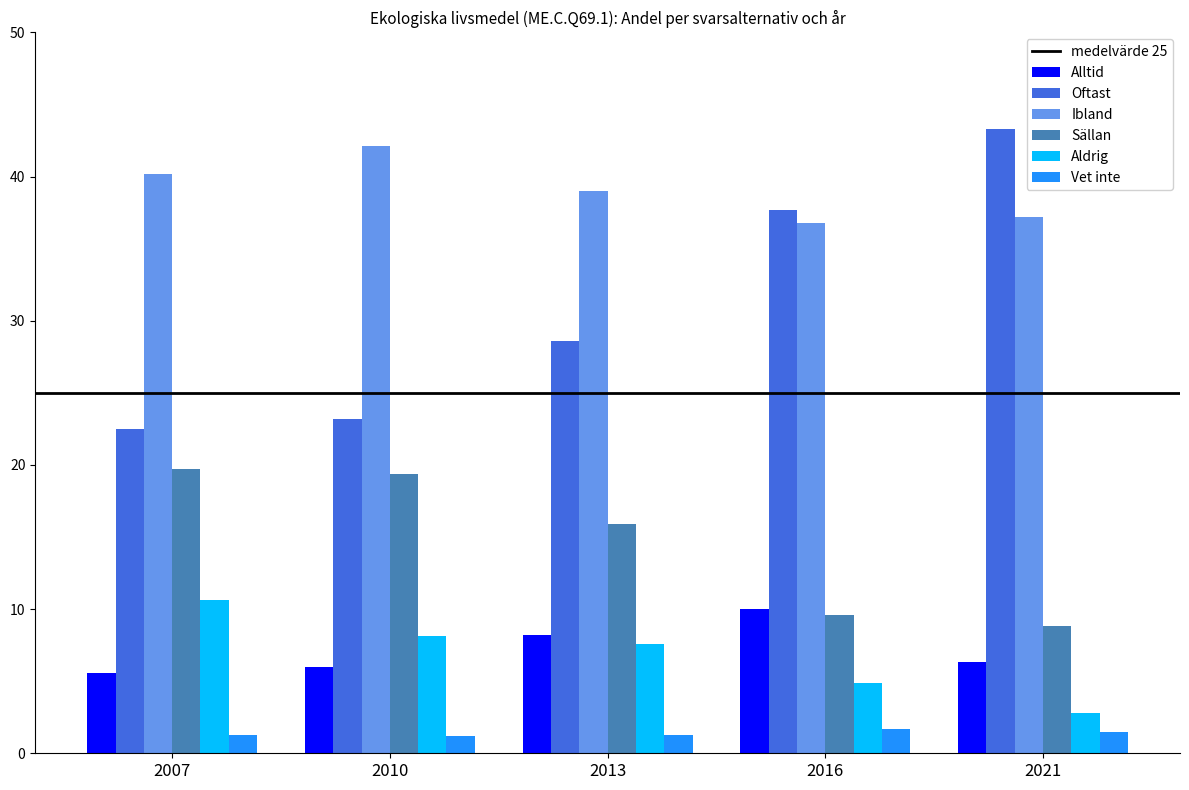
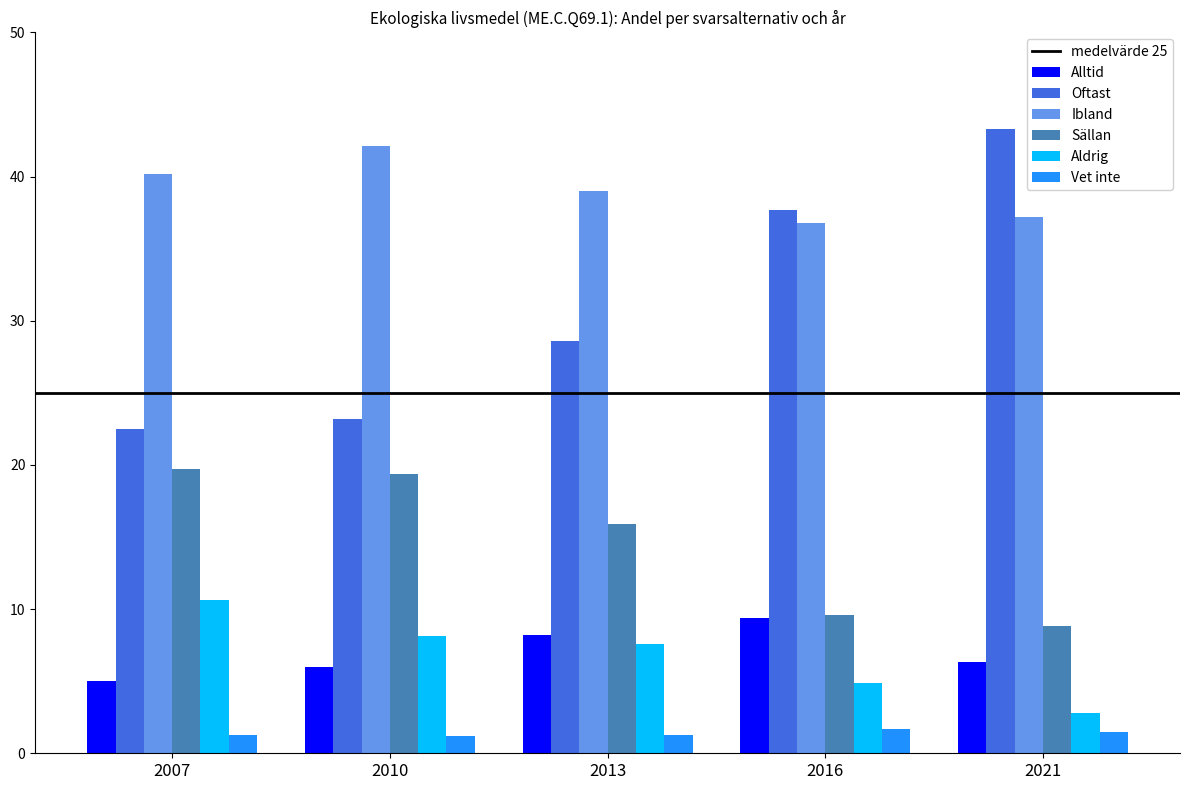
  {
    "Alltid": {
-     "2007": 5.6,
+     "2007": 5.0,
      "2010": 6.0,
      "2013": 8.2,
-     "2016": 10.0,
+     "2016": 9.4,
      "2021": 6.3
    }
  }
